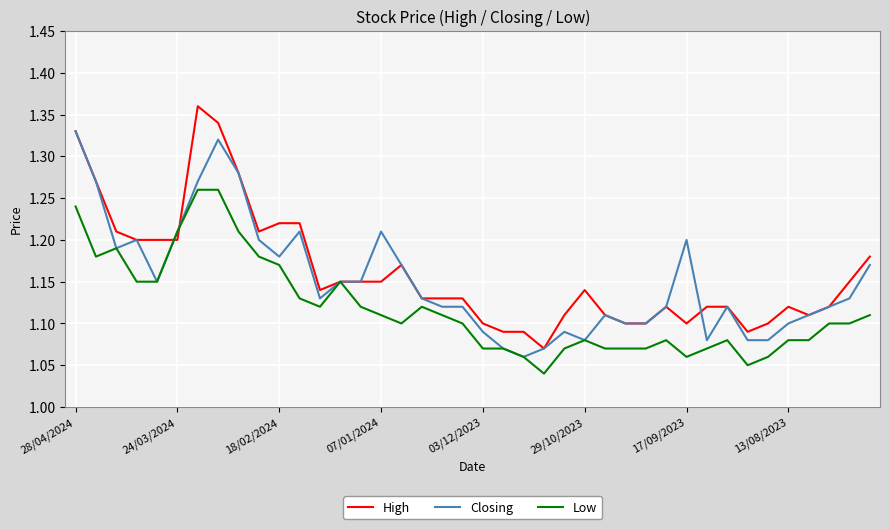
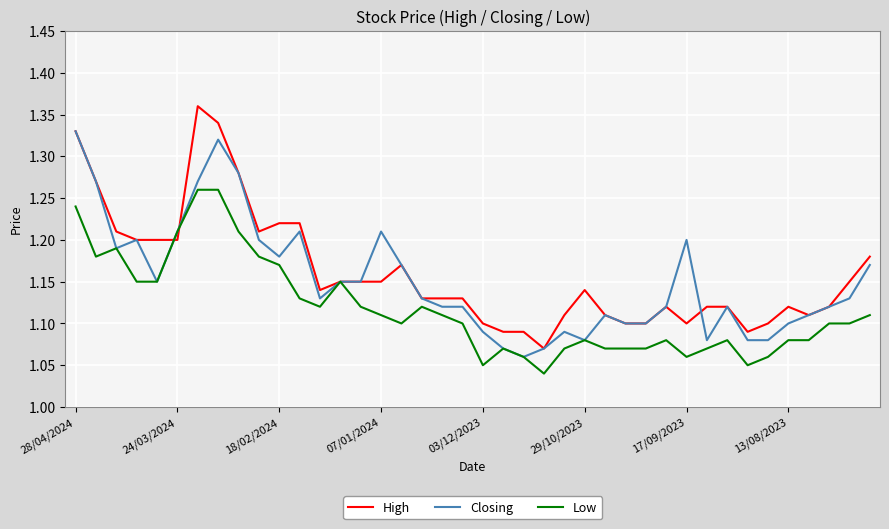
  {
    "High": {
      "24/03/2024": 1.20,
      "18/02/2024": 1.22,
      "07/01/2024": 1.15,
      "03/12/2023": 1.10,
      "29/10/2023": 1.14,
      "17/09/2023": 1.10,
      "13/08/2023": 1.12
    },
    "Closing": {
      "18/02/2024": 1.18,
      "07/01/2024": 1.21,
      "03/12/2023": 1.09,
      "17/09/2023": 1.20,
      "13/08/2023": 1.10
    },
    "Low": {
      "28/04/2024": 1.24,
      "18/02/2024": 1.17,
      "07/01/2024": 1.11,
-     "03/12/2023": 1.07,
+     "03/12/2023": 1.05,
      "17/09/2023": 1.06,
      "13/08/2023": 1.08
    }
  }
